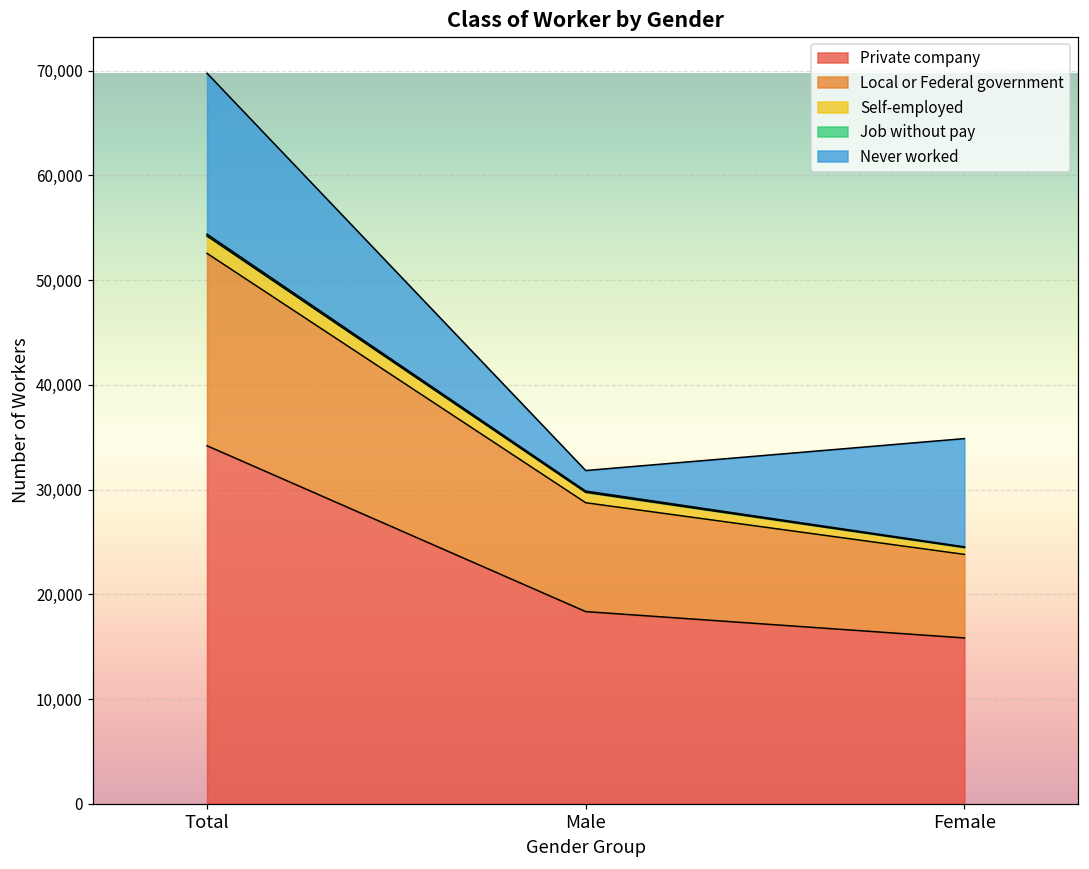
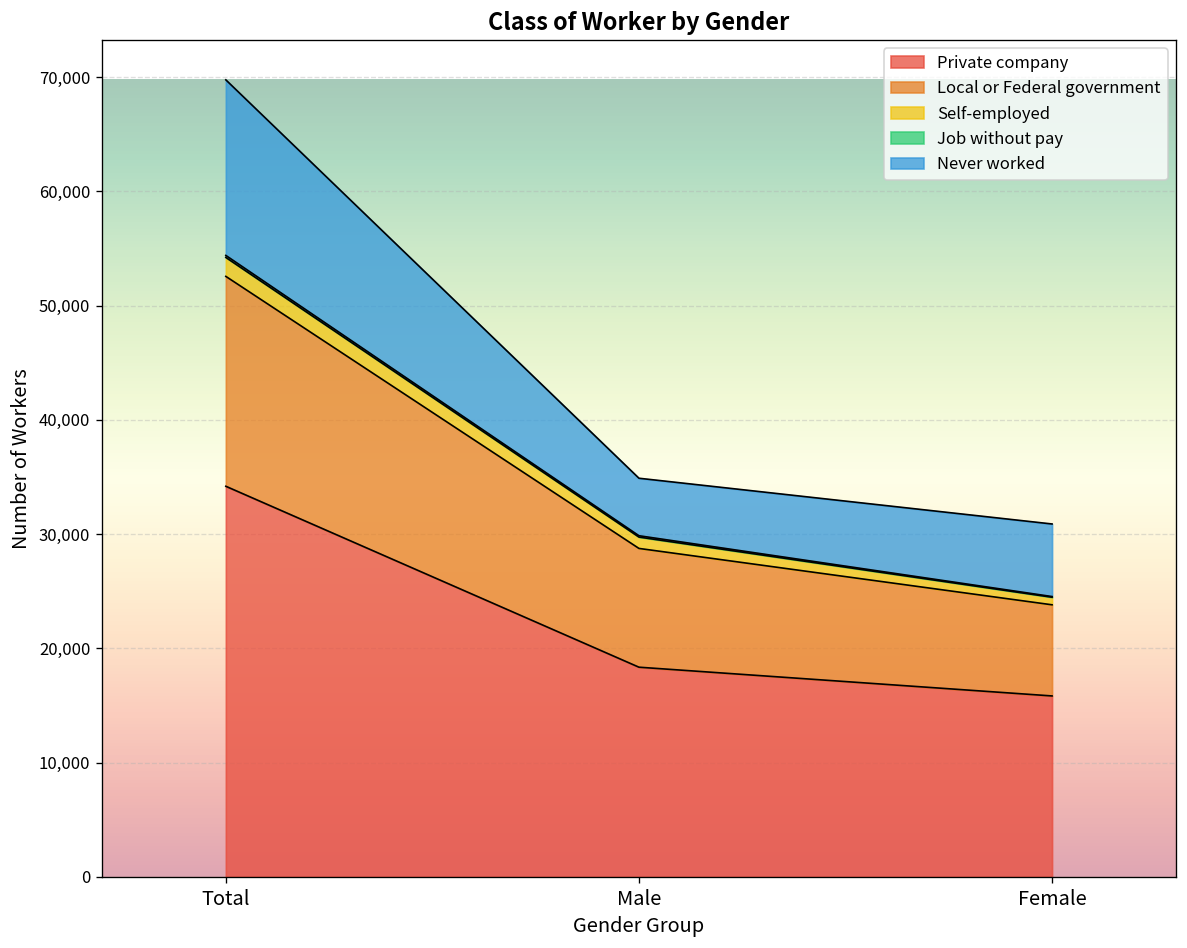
  {
    "Never worked": {
      "Total": "15,000",
-     "Male": "2,000",
-     "Female": "10,000"
+     "Male": "5,000",
+     "Female": "6,000"
    }
  }
